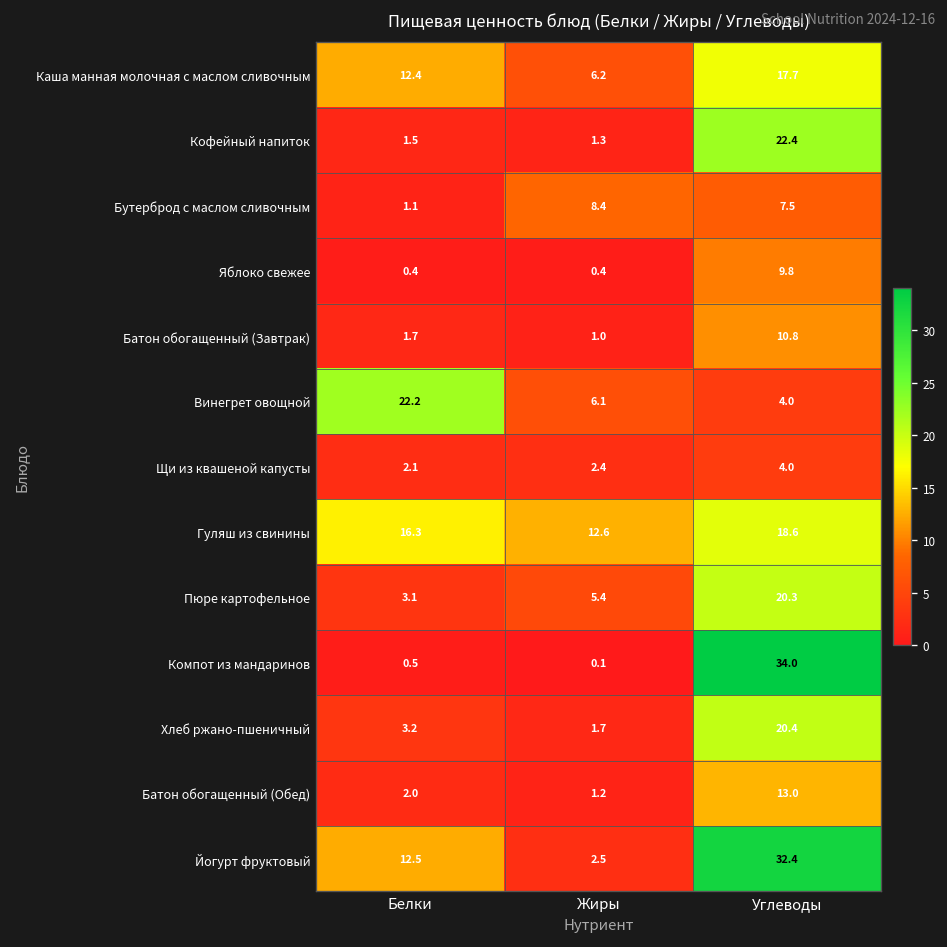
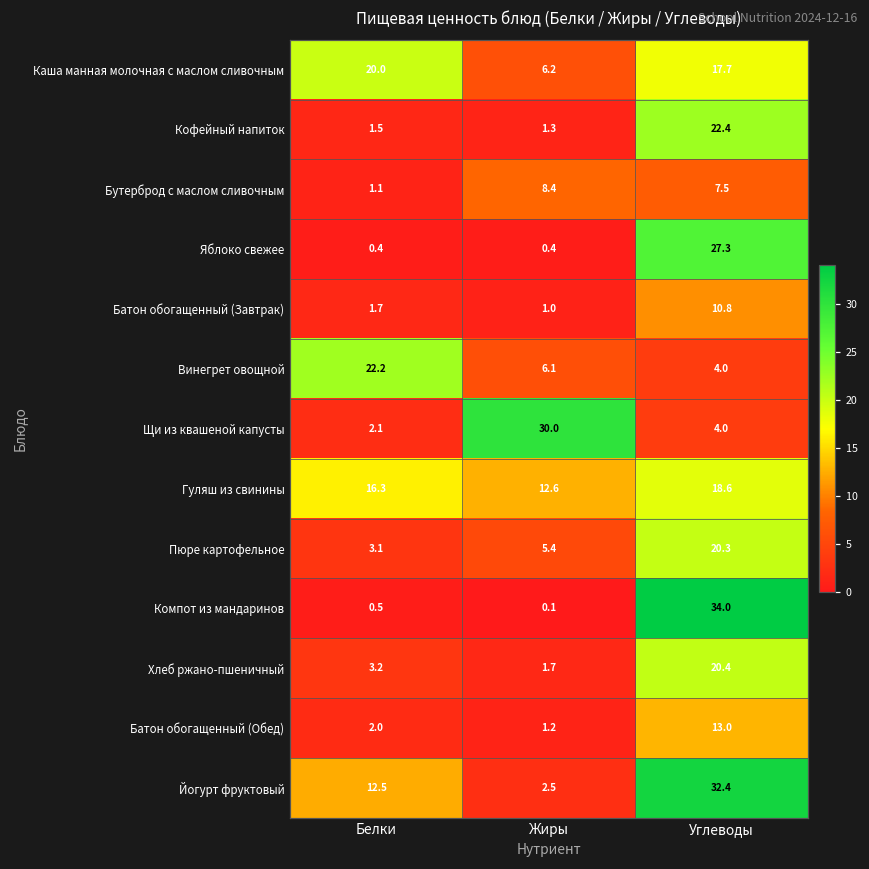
  {
    "Каша манная молочная с маслом сливочным": {
-     "Белки": 12.4,
+     "Белки": 20.0,
      "Жиры": 6.2,
      "Углеводы": 17.7
    },
    "Кофейный напиток": {
      "Белки": 1.5,
      "Жиры": 1.3,
      "Углеводы": 22.4
    },
    "Бутерброд с маслом сливочным": {
      "Белки": 1.1,
      "Жиры": 8.4,
      "Углеводы": 7.5
    },
    "Яблоко свежее": {
      "Белки": 0.4,
      "Жиры": 0.4,
-     "Углеводы": 9.8
+     "Углеводы": 27.3
    },
    "Батон обогащенный (Завтрак)": {
      "Белки": 1.7,
      "Жиры": 1.0,
      "Углеводы": 10.8
    },
    "Винегрет овощной": {
      "Белки": 22.2,
      "Жиры": 6.1,
      "Углеводы": 4.0
    },
    "Щи из квашеной капусты": {
      "Белки": 2.1,
-     "Жиры": 2.4,
+     "Жиры": 30.0,
      "Углеводы": 4.0
    },
    "Гуляш из свинины": {
      "Белки": 16.3,
      "Жиры": 12.6,
      "Углеводы": 18.6
    },
    "Пюре картофельное": {
      "Белки": 3.1,
      "Жиры": 5.4,
      "Углеводы": 20.3
    },
    "Компот из мандаринов": {
      "Белки": 0.5,
      "Жиры": 0.1,
      "Углеводы": 34.0
    },
    "Хлеб ржано-пшеничный": {
      "Белки": 3.2,
      "Жиры": 1.7,
      "Углеводы": 20.4
    },
    "Батон обогащенный (Обед)": {
      "Белки": 2.0,
      "Жиры": 1.2,
      "Углеводы": 13.0
    },
    "Йогурт фруктовый": {
      "Белки": 12.5,
      "Жиры": 2.5,
      "Углеводы": 32.4
    }
  }
